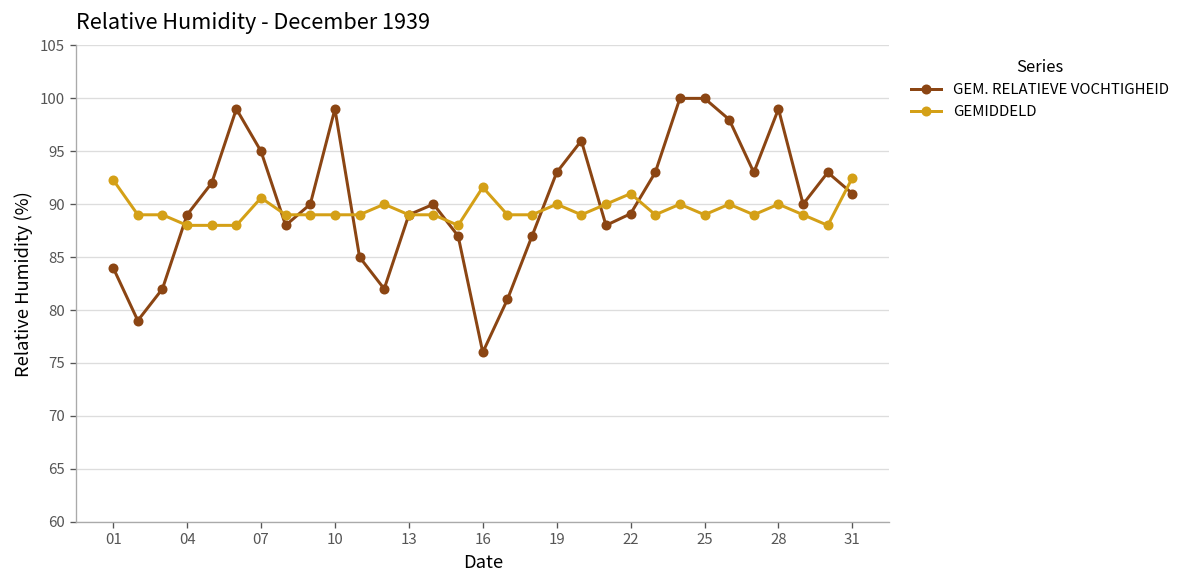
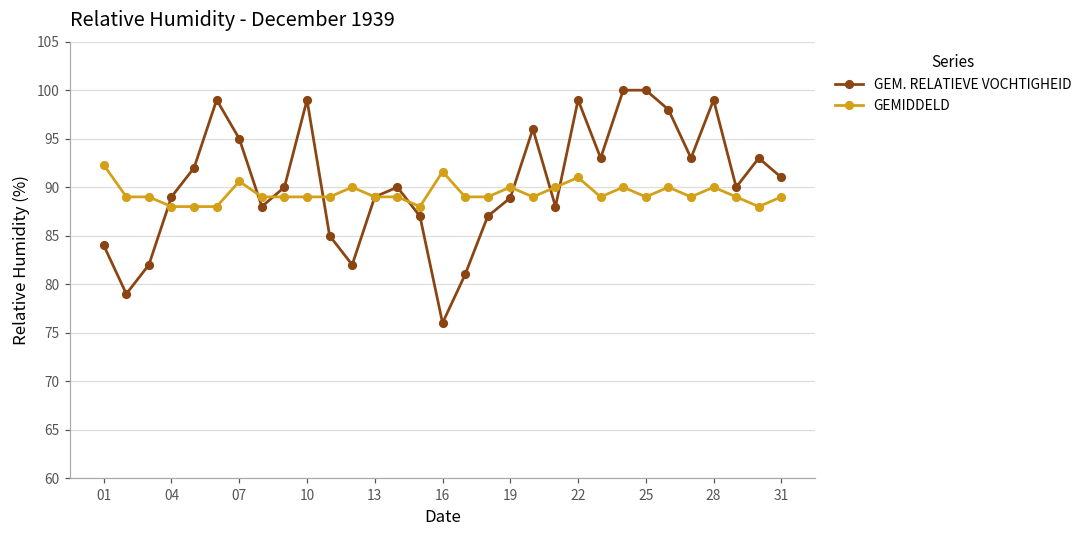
  {
    "GEM. RELATIEVE VOCHTIGHEID": {
      "01": 84,
      "04": 89,
      "07": 95,
      "10": 99,
      "16": 76,
-     "19": 93,
-     "22": 89,
+     "19": 89,
+     "22": 99,
      "25": 100,
      "28": 99,
      "31": 91
    },
    "GEMIDDELD": {
      "01": 92,
      "04": 88,
      "07": 91,
      "10": 89,
      "16": 92,
      "19": 90,
      "22": 91,
      "25": 89,
      "28": 90,
-     "31": 93
+     "31": 89
    }
  }
